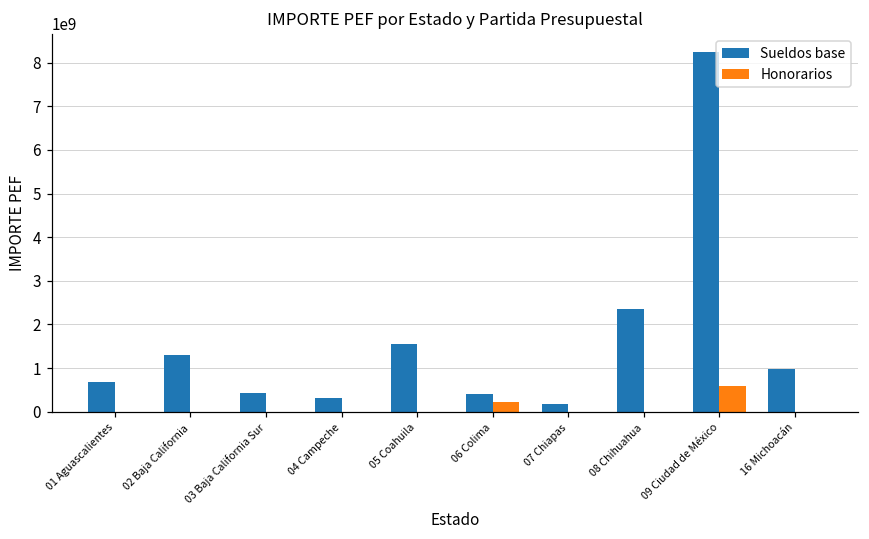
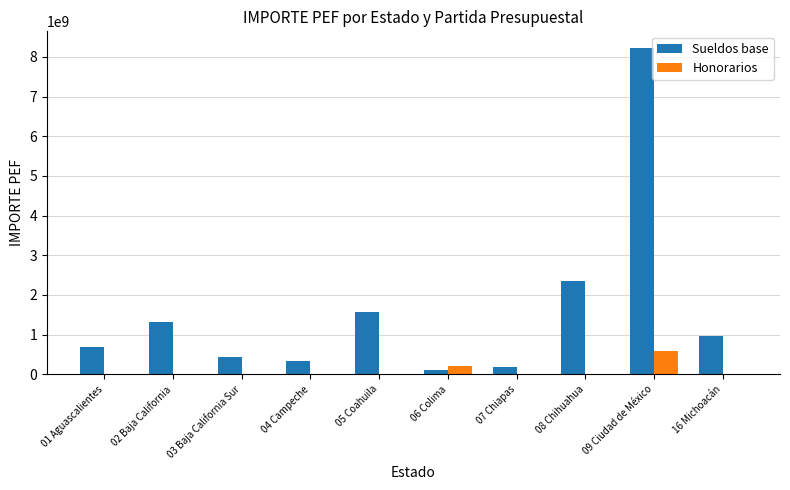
  {
    "Sueldos base": {
      "01 Aguascalientes": 700000000,
      "02 Baja California": 1300000000,
      "03 Baja California Sur": 400000000,
      "04 Campeche": 300000000,
      "05 Coahuila": 1600000000,
-     "06 Colima": 400000000,
+     "06 Colima": 100000000,
      "07 Chiapas": 200000000,
      "08 Chihuahua": 2400000000,
      "09 Ciudad de México": 8200000000,
      "16 Michoacán": 1000000000
    },
    "Honorarios": {
      "06 Colima": 200000000,
      "09 Ciudad de México": 600000000,
      "16 Michoacán": 0
    }
  }
